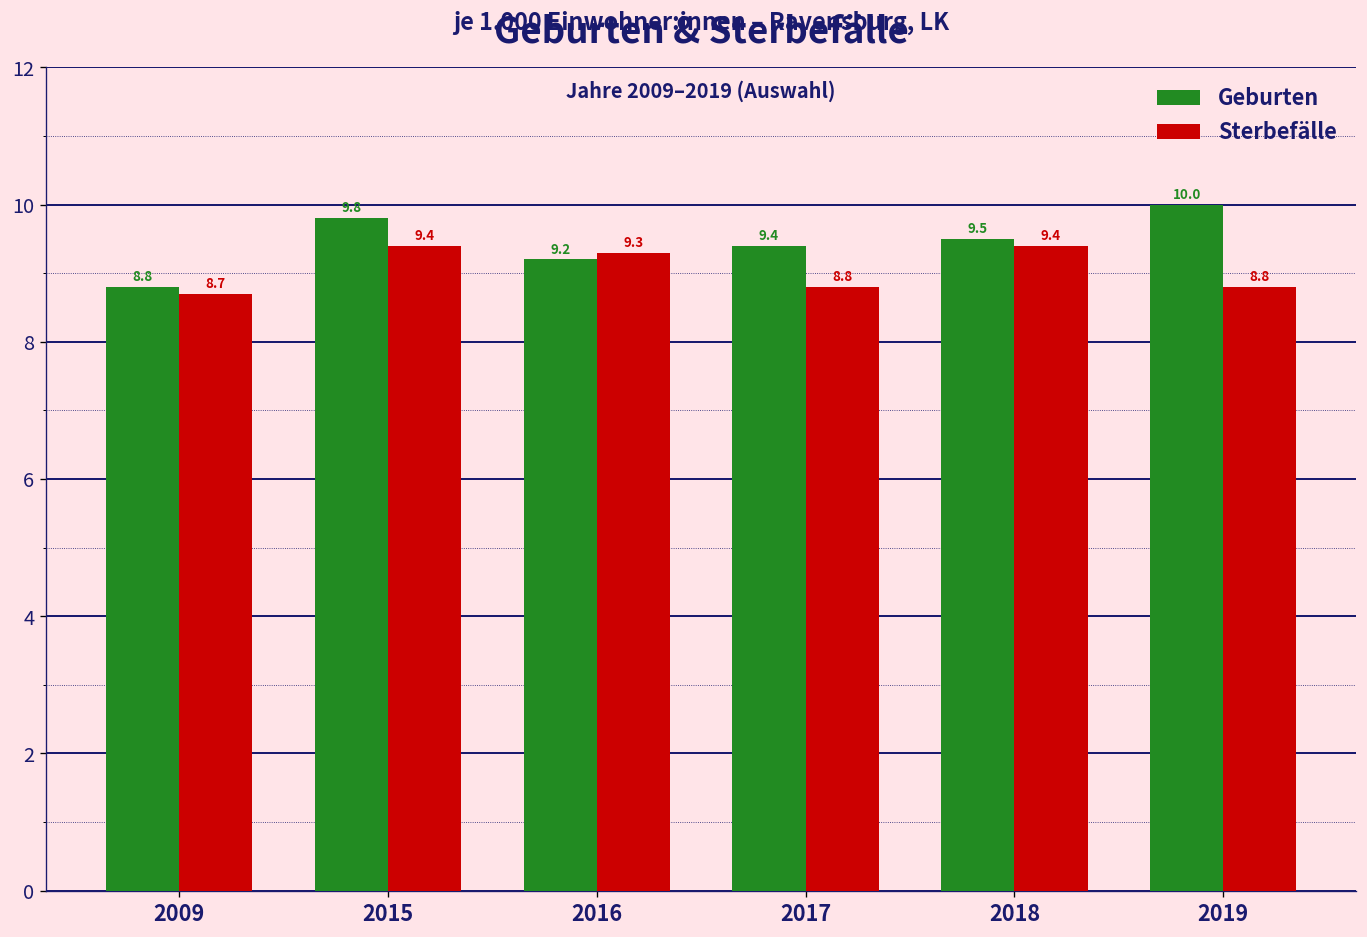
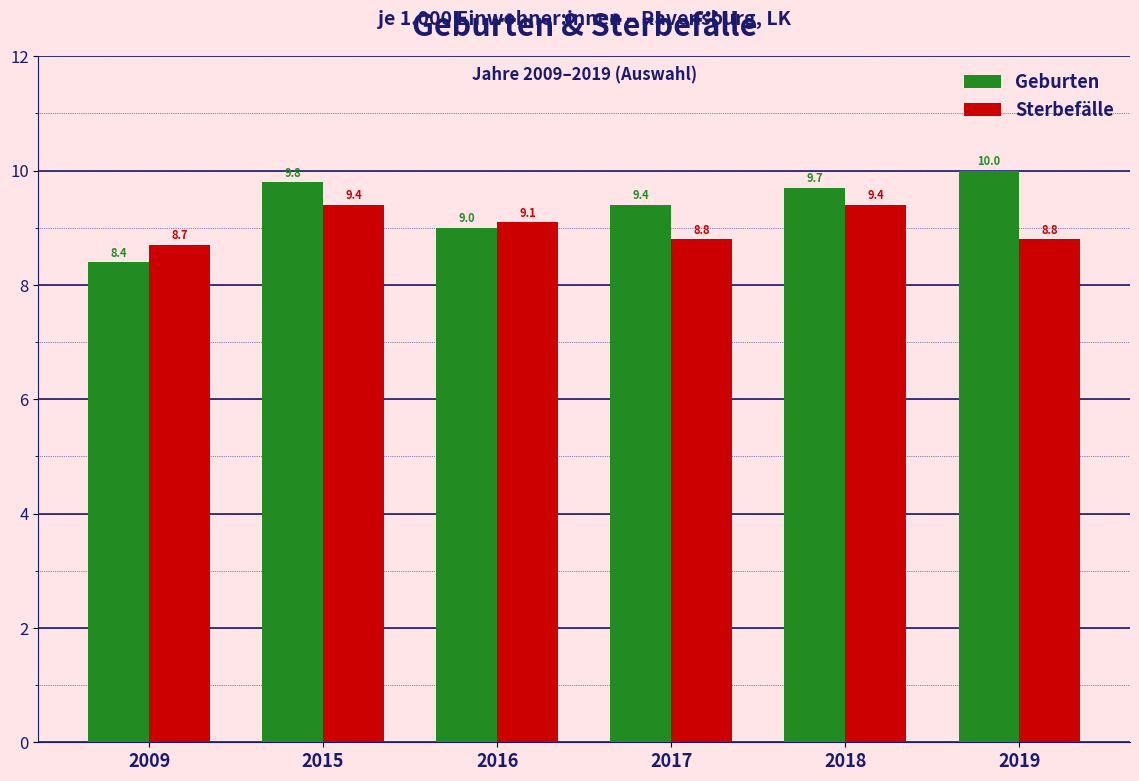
  {
    "Geburten": {
-     "2009": 8.8,
+     "2009": 8.4,
      "2015": 9.8,
-     "2016": 9.2,
+     "2016": 9.0,
      "2017": 9.4,
-     "2018": 9.5,
+     "2018": 9.7,
      "2019": 10.0
    },
    "Sterbefälle": {
      "2009": 8.7,
      "2015": 9.4,
-     "2016": 9.3,
+     "2016": 9.1,
      "2017": 8.8,
      "2018": 9.4,
      "2019": 8.8
    }
  }
